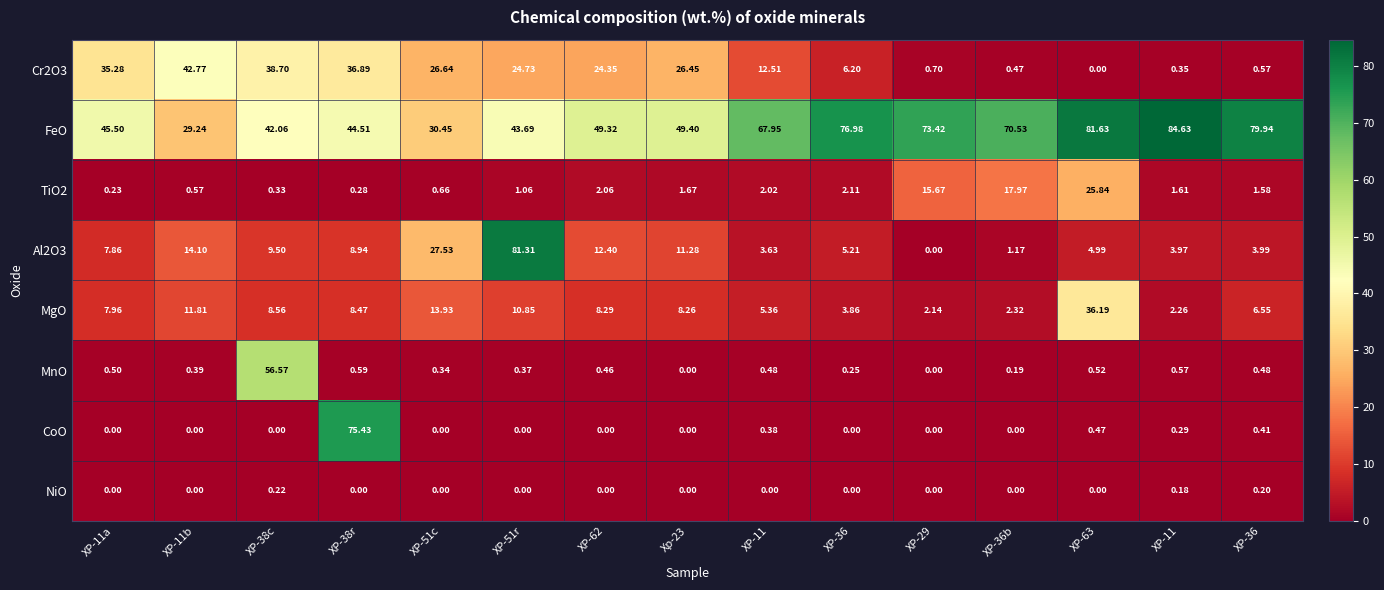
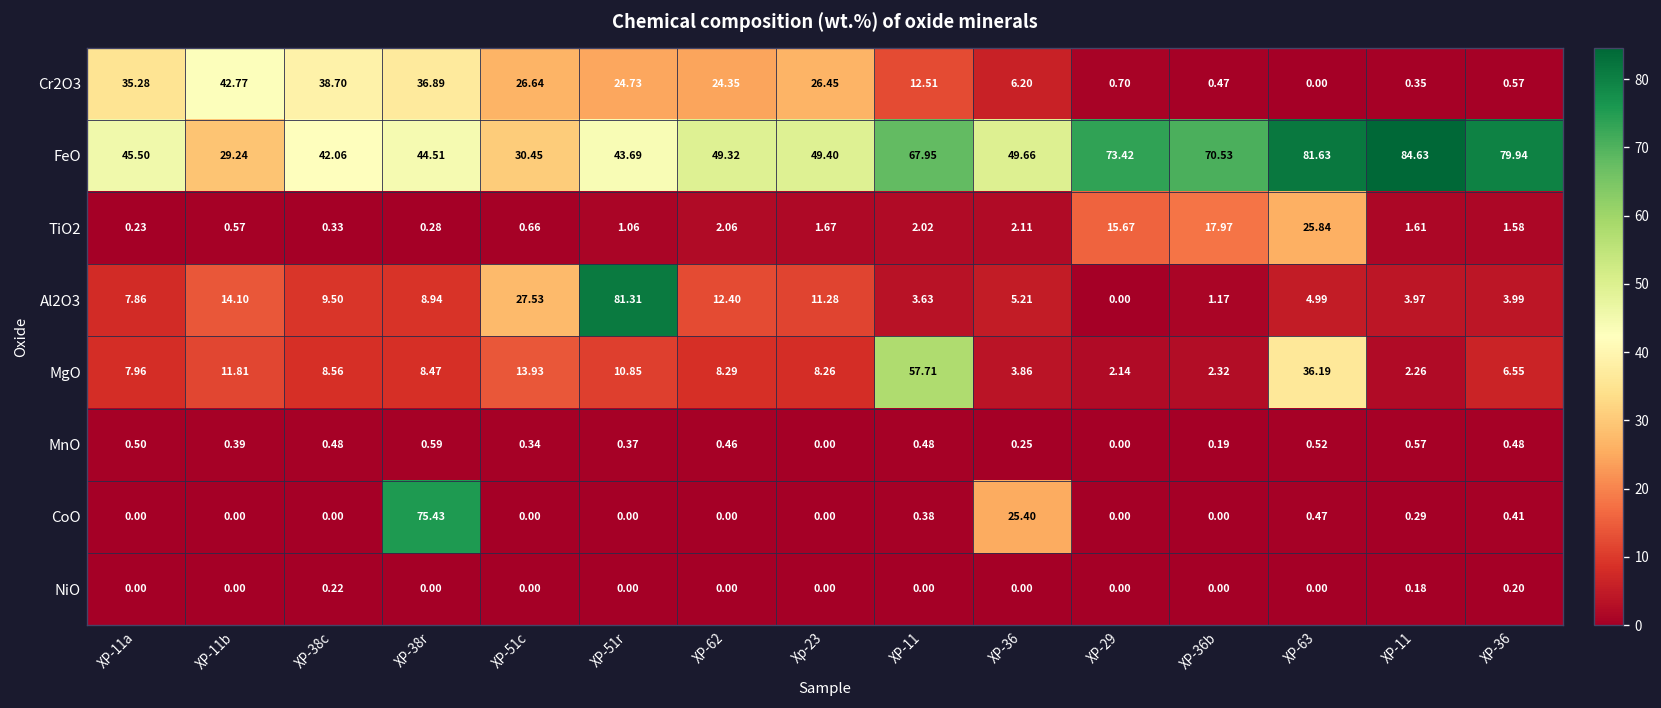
  {
    "Cr2O3": {
      "XP-11a": 35.28,
      "XP-11b": 42.77,
      "XP-38c": 38.70,
      "XP-38r": 36.89,
      "XP-51c": 26.64,
      "XP-51r": 24.73,
      "XP-62": 24.35,
      "Xp-23": 26.45,
      "XP-11": 12.51,
      "XP-36": 6.20,
      "XP-29": 0.70,
      "XP-36b": 0.47,
      "XP-63": 0.00,
      "ХР-11": 0.35,
      "ХР-36": 0.57
    },
    "FeO": {
      "XP-11a": 45.50,
      "XP-11b": 29.24,
      "XP-38c": 42.06,
      "XP-38r": 44.51,
      "XP-51c": 30.45,
      "XP-51r": 43.69,
      "XP-62": 49.32,
      "Xp-23": 49.40,
      "XP-11": 67.95,
-     "XP-36": 76.98,
+     "XP-36": 49.66,
      "XP-29": 73.42,
      "XP-36b": 70.53,
      "XP-63": 81.63,
      "ХР-11": 84.63,
      "ХР-36": 79.94
    },
    "TiO2": {
      "XP-11a": 0.23,
      "XP-11b": 0.57,
      "XP-38c": 0.33,
      "XP-38r": 0.28,
      "XP-51c": 0.66,
      "XP-51r": 1.06,
      "XP-62": 2.06,
      "Xp-23": 1.67,
      "XP-11": 2.02,
      "XP-36": 2.11,
      "XP-29": 15.67,
      "XP-36b": 17.97,
      "XP-63": 25.84,
      "ХР-11": 1.61,
      "ХР-36": 1.58
    },
    "Al2O3": {
      "XP-11a": 7.86,
      "XP-11b": 14.10,
      "XP-38c": 9.50,
      "XP-38r": 8.94,
      "XP-51c": 27.53,
      "XP-51r": 81.31,
      "XP-62": 12.40,
      "Xp-23": 11.28,
      "XP-11": 3.63,
      "XP-36": 5.21,
      "XP-29": 0.00,
      "XP-36b": 1.17,
      "XP-63": 4.99,
      "ХР-11": 3.97,
      "ХР-36": 3.99
    },
    "MgO": {
      "XP-11a": 7.96,
      "XP-11b": 11.81,
      "XP-38c": 8.56,
      "XP-38r": 8.47,
      "XP-51c": 13.93,
      "XP-51r": 10.85,
      "XP-62": 8.29,
      "Xp-23": 8.26,
-     "XP-11": 5.36,
+     "XP-11": 57.71,
      "XP-36": 3.86,
      "XP-29": 2.14,
      "XP-36b": 2.32,
      "XP-63": 36.19,
      "ХР-11": 2.26,
      "ХР-36": 6.55
    },
    "MnO": {
      "XP-11a": 0.50,
      "XP-11b": 0.39,
-     "XP-38c": 56.57,
+     "XP-38c": 0.48,
      "XP-38r": 0.59,
      "XP-51c": 0.34,
      "XP-51r": 0.37,
      "XP-62": 0.46,
      "Xp-23": 0.00,
      "XP-11": 0.48,
      "XP-36": 0.25,
      "XP-29": 0.00,
      "XP-36b": 0.19,
      "XP-63": 0.52,
      "ХР-11": 0.57,
      "ХР-36": 0.48
    },
    "CoO": {
      "XP-11a": 0.00,
      "XP-11b": 0.00,
      "XP-38c": 0.00,
      "XP-38r": 75.43,
      "XP-51c": 0.00,
      "XP-51r": 0.00,
      "XP-62": 0.00,
      "Xp-23": 0.00,
      "XP-11": 0.38,
-     "XP-36": 0.00,
+     "XP-36": 25.40,
      "XP-29": 0.00,
      "XP-36b": 0.00,
      "XP-63": 0.47,
      "ХР-11": 0.29,
      "ХР-36": 0.41
    },
    "NiO": {
      "XP-11a": 0.00,
      "XP-11b": 0.00,
      "XP-38c": 0.22,
      "XP-38r": 0.00,
      "XP-51c": 0.00,
      "XP-51r": 0.00,
      "XP-62": 0.00,
      "Xp-23": 0.00,
      "XP-11": 0.00,
      "XP-36": 0.00,
      "XP-29": 0.00,
      "XP-36b": 0.00,
      "XP-63": 0.00,
      "ХР-11": 0.18,
      "ХР-36": 0.20
    }
  }
